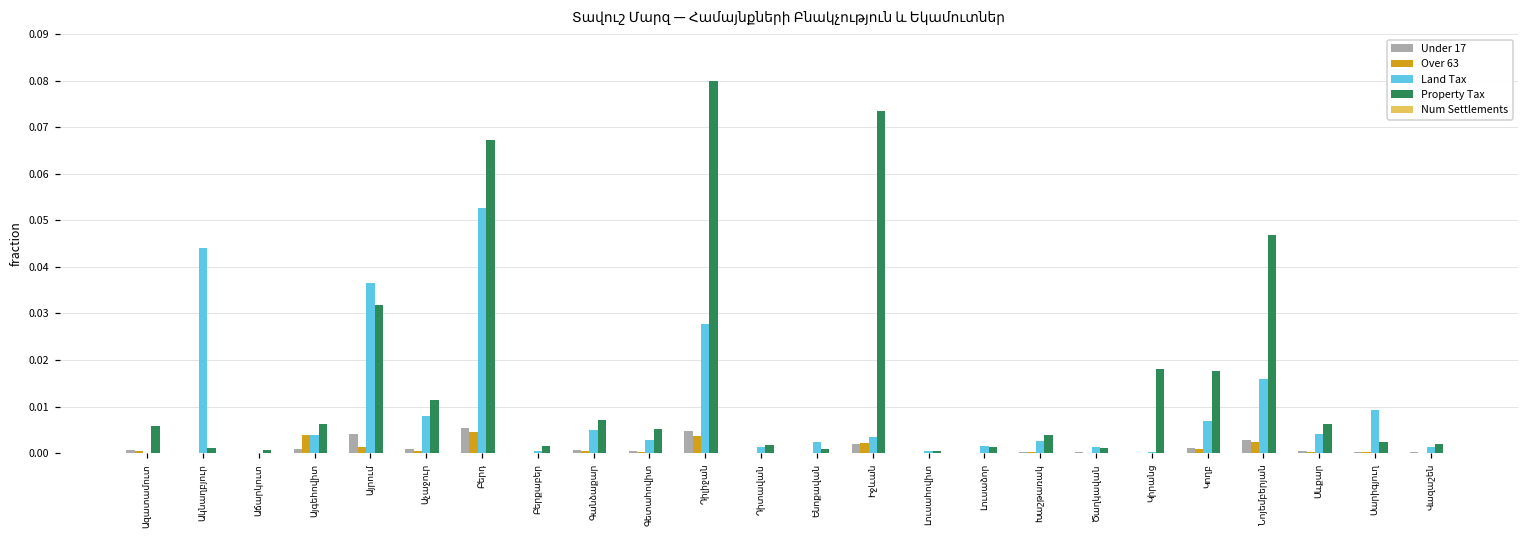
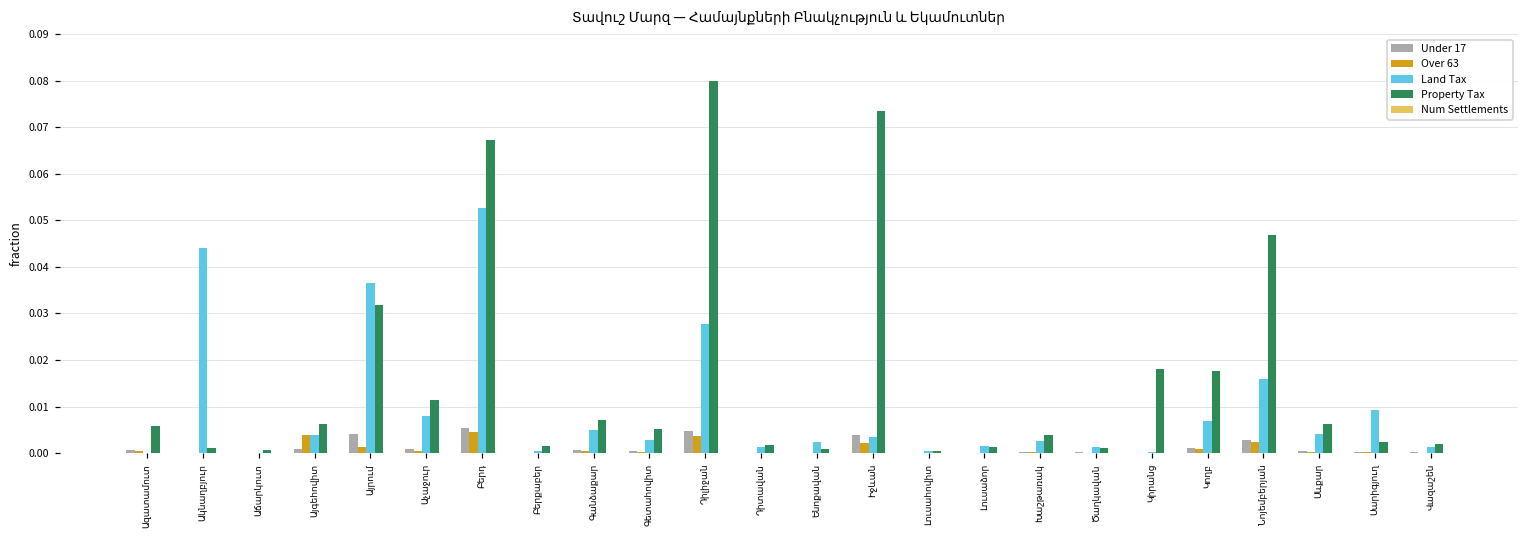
  {
    "Under 17": {
      "Ազատամուտ": 0.001,
      "Այգեհովիտ": 0.001,
      "Այրում": 0.004,
      "Աչաջուր": 0.001,
      "Բերդ": 0.005,
      "Գանձաքար": 0.001,
      "Դիլիջան": 0.005,
-     "Իջևան": 0.002,
+     "Իջևան": 0.004,
      "Կողբ": 0.001,
      "Նոյեմբերյան": 0.003
    },
    "Over 63": {
      "Այգեհովիտ": 0.004,
      "Այրում": 0.001,
      "Բերդ": 0.004,
      "Դիլիջան": 0.004,
      "Իջևան": 0.002,
      "Կողբ": 0.001,
      "Նոյեմբերյան": 0.002
    },
    "Land Tax": {
      "Ազատամուտ": 0.000,
      "Ակնաղբյուր": 0.044,
      "Աճարկուտ": 0.000,
      "Այգեհովիտ": 0.004,
      "Այրում": 0.036,
      "Աչաջուր": 0.008,
      "Բերդ": 0.053,
      "Գանձաքար": 0.005,
      "Գետահովիտ": 0.003,
      "Դիլիջան": 0.028,
      "Դիտավան": 0.001,
      "Ենոքավան": 0.002,
      "Իջևան": 0.003,
      "Լուսաձոր": 0.001,
      "Խաշթառակ": 0.003,
      "Ծաղկավան": 0.001,
      "Կողբ": 0.007,
      "Նոյեմբերյան": 0.016,
      "Սևքար": 0.004,
      "Սարիգյուղ": 0.009,
      "Վազաշեն": 0.001
    },
    "Property Tax": {
      "Ազատամուտ": 0.006,
      "Ակնաղբյուր": 0.001,
      "Այգեհովիտ": 0.006,
      "Այրում": 0.032,
      "Աչաջուր": 0.011,
      "Բերդ": 0.067,
      "Բերքաբեր": 0.002,
      "Գանձաքար": 0.007,
      "Գետահովիտ": 0.005,
      "Դիլիջան": 0.080,
      "Դիտավան": 0.002,
      "Ենոքավան": 0.001,
      "Իջևան": 0.074,
      "Լուսաձոր": 0.001,
      "Խաշթառակ": 0.004,
      "Ծաղկավան": 0.001,
      "Կիրանց": 0.018,
      "Կողբ": 0.018,
      "Նոյեմբերյան": 0.047,
      "Սևքար": 0.006,
      "Սարիգյուղ": 0.002,
      "Վազաշեն": 0.002
    }
  }
